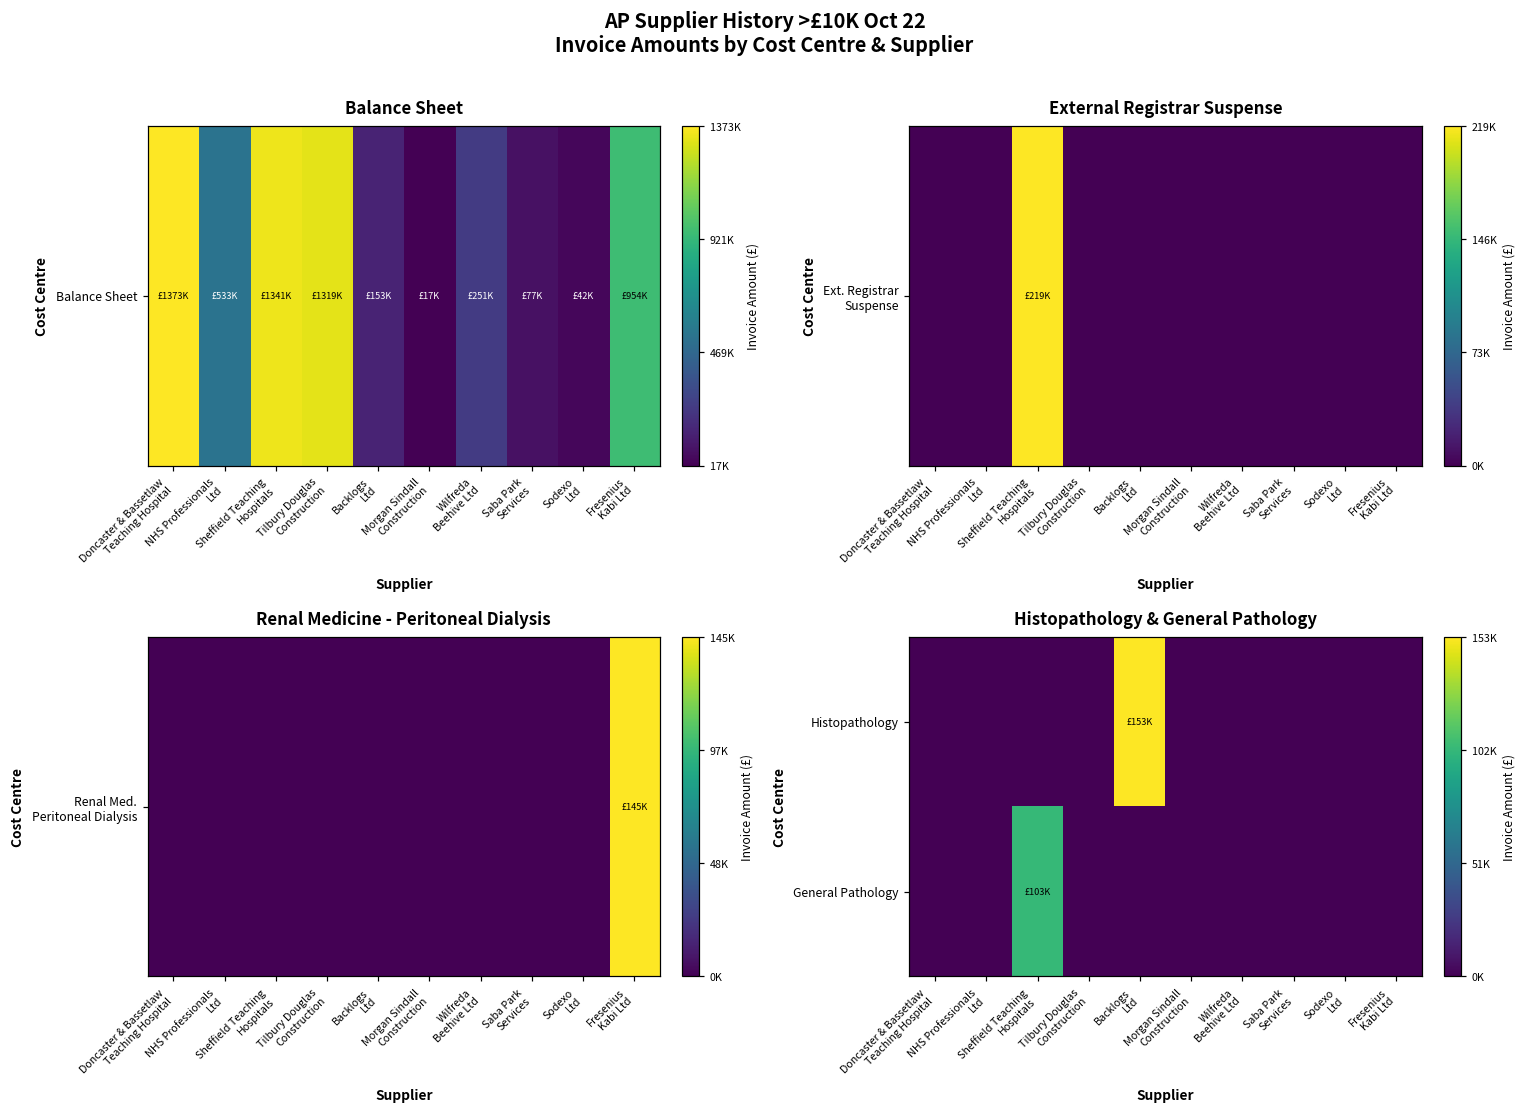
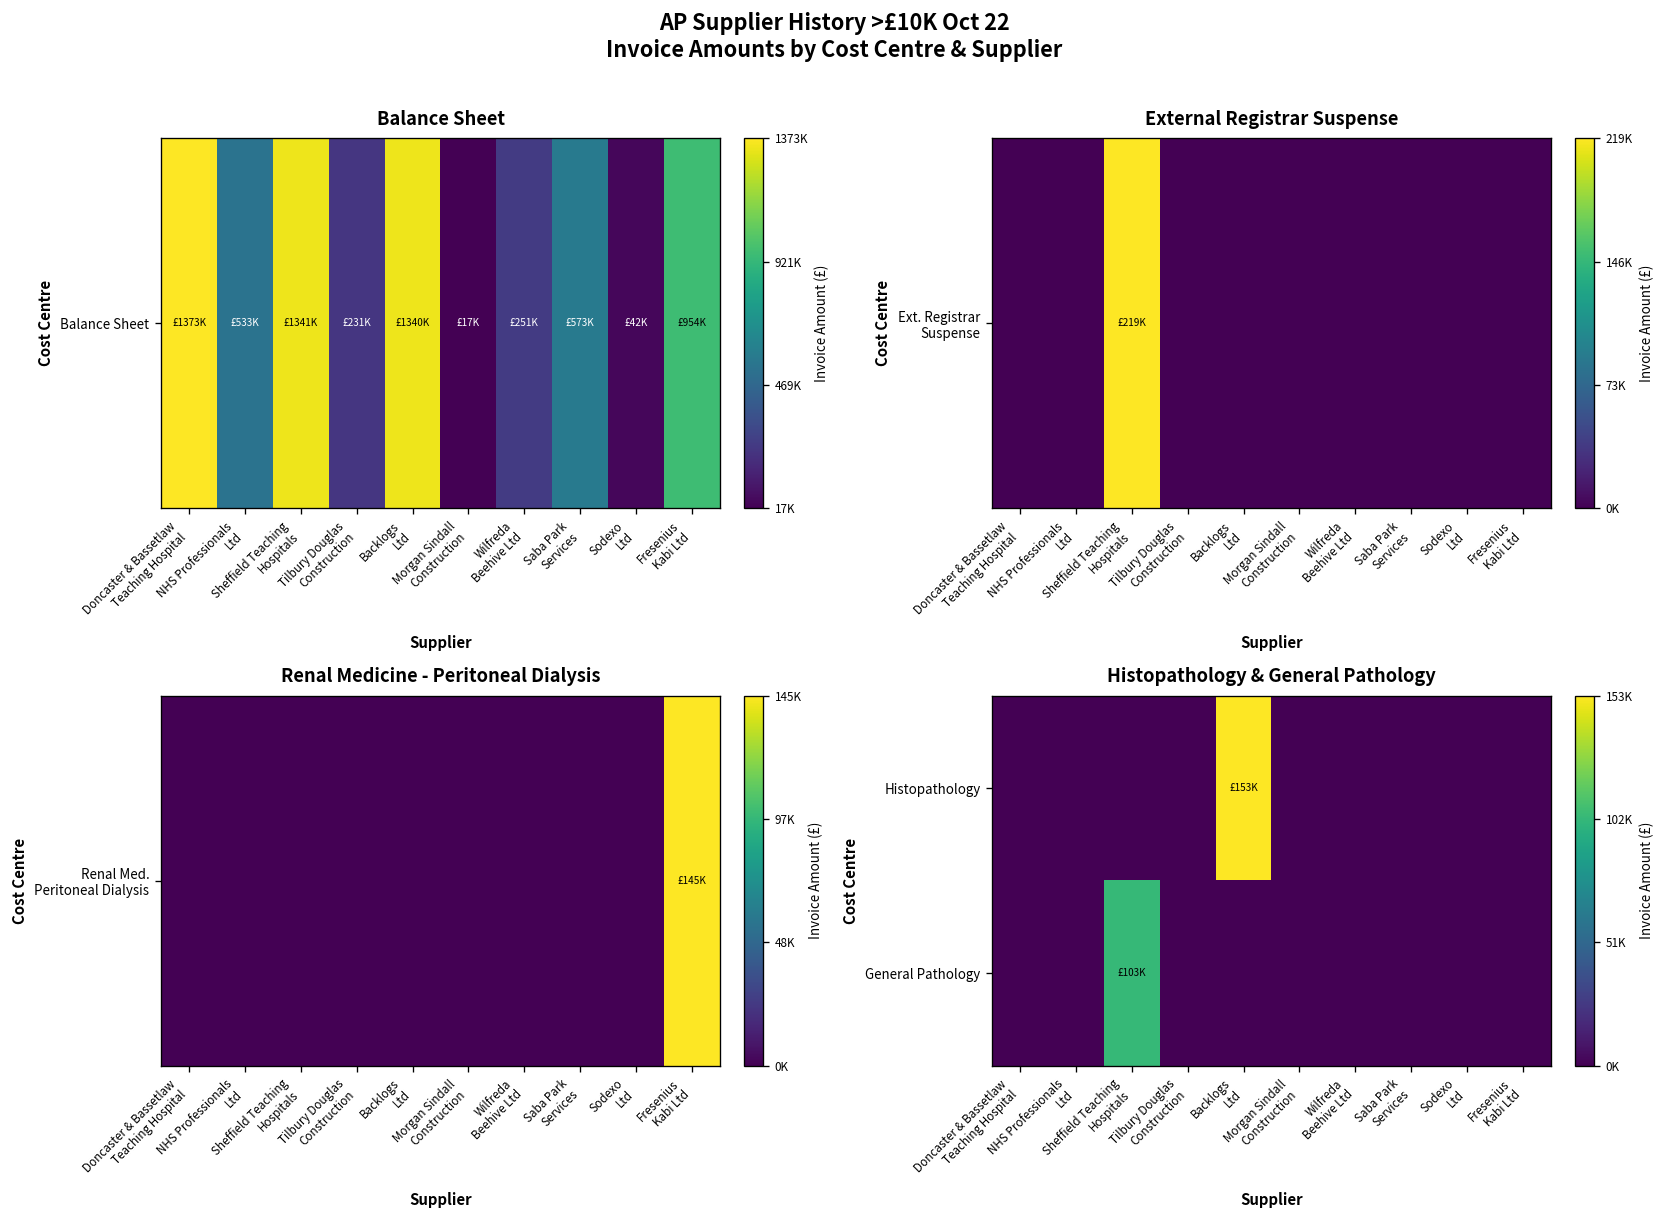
  {
    "Balance Sheet": {
      "Balance Sheet": {
        "Doncaster & Bassetlaw Teaching Hospital": "£1373K",
        "NHS Professionals Ltd": "£533K",
        "Sheffield Teaching Hospitals": "£1341K",
-       "Tilbury Douglas Construction": "£1319K",
-       "Backlogs Ltd": "£153K",
+       "Tilbury Douglas Construction": "£231K",
+       "Backlogs Ltd": "£1340K",
        "Morgan Sindall Construction": "£17K",
        "Wilfreda Beehive Ltd": "£251K",
-       "Saba Park Services": "£77K",
+       "Saba Park Services": "£573K",
        "Sodexo Ltd": "£42K",
        "Fresenius Kabi Ltd": "£954K"
      }
    },
    "External Registrar Suspense": {
      "Ext. Registrar Suspense": {
        "Sheffield Teaching Hospitals": "£219K"
      }
    },
    "Renal Medicine - Peritoneal Dialysis": {
      "Renal Med. Peritoneal Dialysis": {
        "Fresenius Kabi Ltd": "£145K"
      }
    },
    "Histopathology & General Pathology": {
      "Histopathology": {
        "Backlogs Ltd": "£153K"
      },
      "General Pathology": {
        "Sheffield Teaching Hospitals": "£103K"
      }
    }
  }
